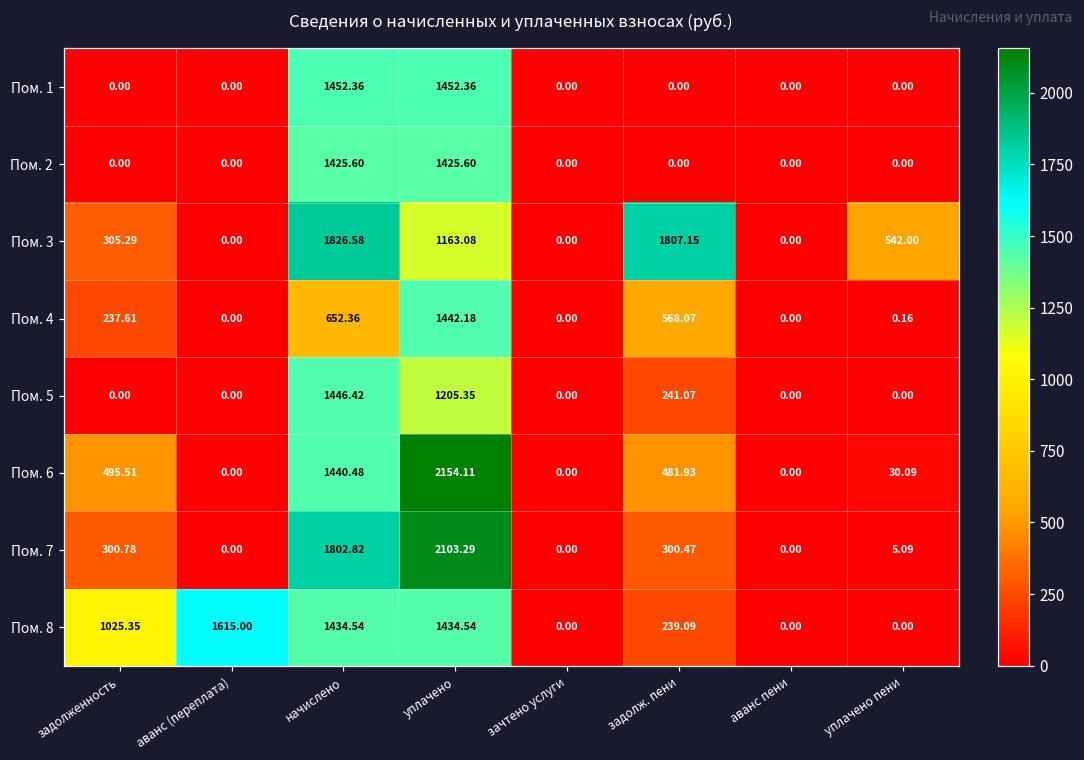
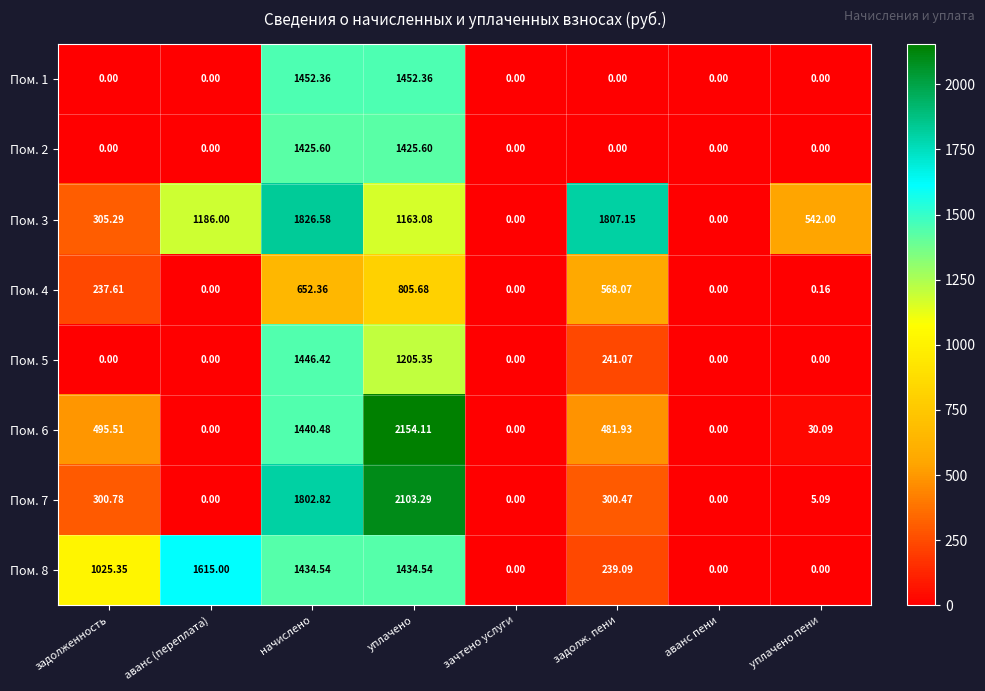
  {
    "Пом. 1": {
      "задолженность": 0.00,
      "аванс (переплата)": 0.00,
      "начислено": 1452.36,
      "уплачено": 1452.36,
      "зачтено услуги": 0.00,
      "задолж. пени": 0.00,
      "аванс пени": 0.00,
      "уплачено пени": 0.00
    },
    "Пом. 2": {
      "задолженность": 0.00,
      "аванс (переплата)": 0.00,
      "начислено": 1425.60,
      "уплачено": 1425.60,
      "зачтено услуги": 0.00,
      "задолж. пени": 0.00,
      "аванс пени": 0.00,
      "уплачено пени": 0.00
    },
    "Пом. 3": {
      "задолженность": 305.29,
-     "аванс (переплата)": 0.00,
+     "аванс (переплата)": 1186.00,
      "начислено": 1826.58,
      "уплачено": 1163.08,
      "зачтено услуги": 0.00,
      "задолж. пени": 1807.15,
      "аванс пени": 0.00,
      "уплачено пени": 542.00
    },
    "Пом. 4": {
      "задолженность": 237.61,
      "аванс (переплата)": 0.00,
      "начислено": 652.36,
-     "уплачено": 1442.18,
+     "уплачено": 805.68,
      "зачтено услуги": 0.00,
      "задолж. пени": 568.07,
      "аванс пени": 0.00,
      "уплачено пени": 0.16
    },
    "Пом. 5": {
      "задолженность": 0.00,
      "аванс (переплата)": 0.00,
      "начислено": 1446.42,
      "уплачено": 1205.35,
      "зачтено услуги": 0.00,
      "задолж. пени": 241.07,
      "аванс пени": 0.00,
      "уплачено пени": 0.00
    },
    "Пом. 6": {
      "задолженность": 495.51,
      "аванс (переплата)": 0.00,
      "начислено": 1440.48,
      "уплачено": 2154.11,
      "зачтено услуги": 0.00,
      "задолж. пени": 481.93,
      "аванс пени": 0.00,
      "уплачено пени": 30.09
    },
    "Пом. 7": {
      "задолженность": 300.78,
      "аванс (переплата)": 0.00,
      "начислено": 1802.82,
      "уплачено": 2103.29,
      "зачтено услуги": 0.00,
      "задолж. пени": 300.47,
      "аванс пени": 0.00,
      "уплачено пени": 5.09
    },
    "Пом. 8": {
      "задолженность": 1025.35,
      "аванс (переплата)": 1615.00,
      "начислено": 1434.54,
      "уплачено": 1434.54,
      "зачтено услуги": 0.00,
      "задолж. пени": 239.09,
      "аванс пени": 0.00,
      "уплачено пени": 0.00
    }
  }
